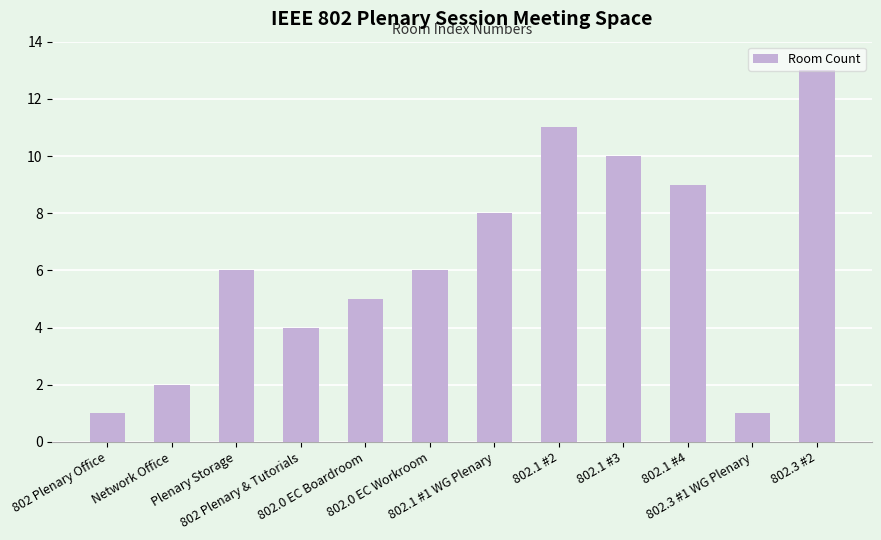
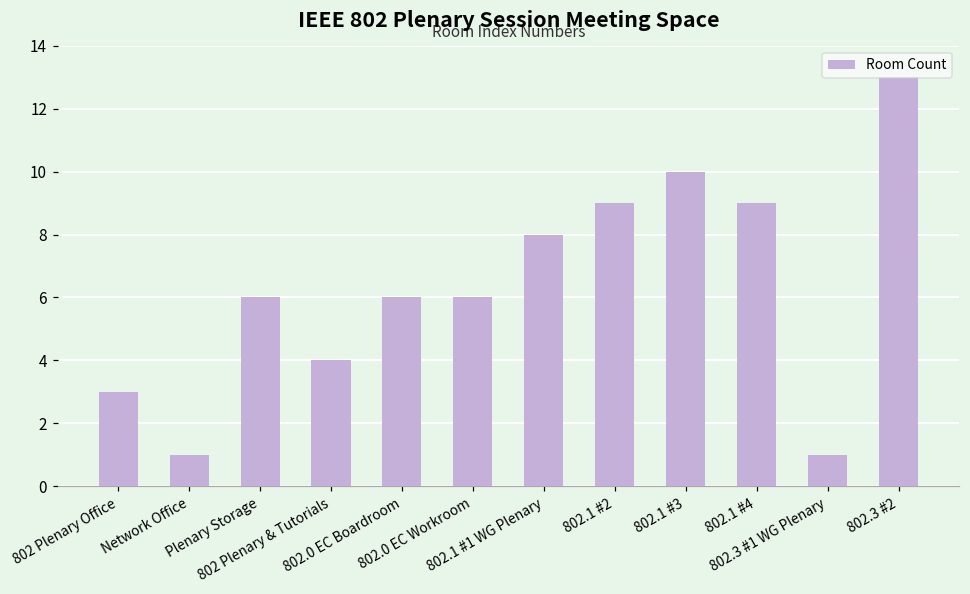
  {
-   "802 Plenary Office": 1,
-   "Network Office": 2,
+   "802 Plenary Office": 3,
+   "Network Office": 1,
    "Plenary Storage": 6,
    "802 Plenary & Tutorials": 4,
-   "802.0 EC Boardroom": 5,
+   "802.0 EC Boardroom": 6,
    "802.0 EC Workroom": 6,
    "802.1 #1 WG Plenary": 8,
-   "802.1 #2": 11,
+   "802.1 #2": 9,
    "802.1 #3": 10,
    "802.1 #4": 9,
    "802.3 #1 WG Plenary": 1
  }
